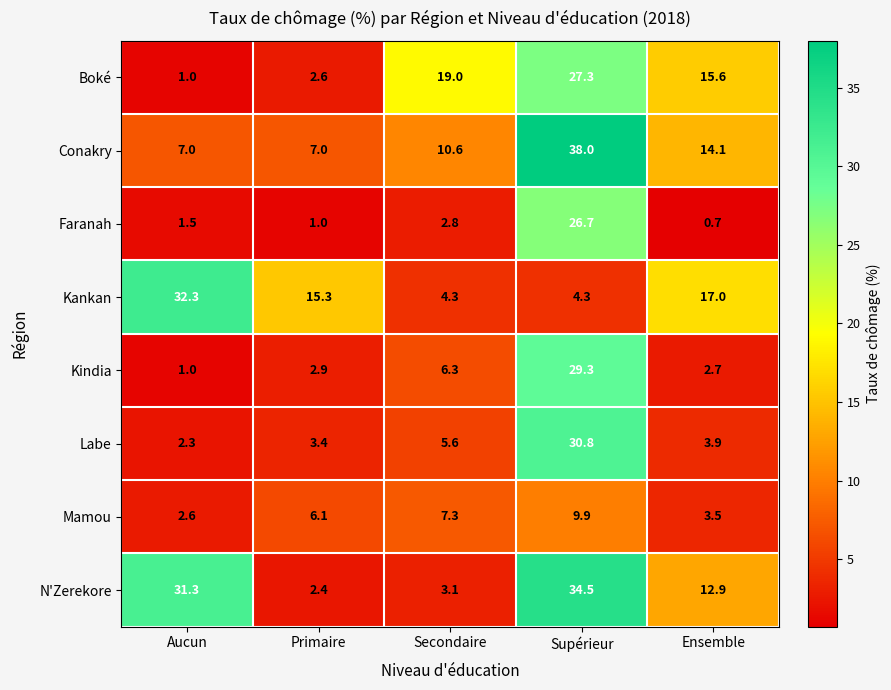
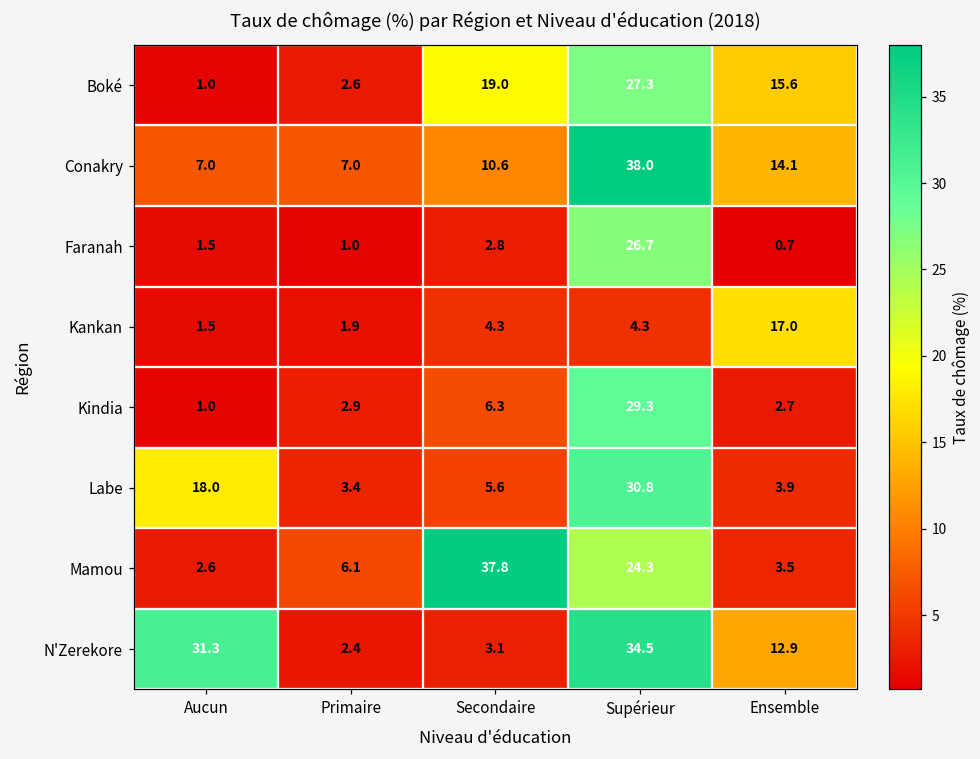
  {
    "Boké": {
      "Aucun": 1.0,
      "Primaire": 2.6,
      "Secondaire": 19.0,
      "Supérieur": 27.3,
      "Ensemble": 15.6
    },
    "Conakry": {
      "Aucun": 7.0,
      "Primaire": 7.0,
      "Secondaire": 10.6,
      "Supérieur": 38.0,
      "Ensemble": 14.1
    },
    "Faranah": {
      "Aucun": 1.5,
      "Primaire": 1.0,
      "Secondaire": 2.8,
      "Supérieur": 26.7,
      "Ensemble": 0.7
    },
    "Kankan": {
-     "Aucun": 32.3,
-     "Primaire": 15.3,
+     "Aucun": 1.5,
+     "Primaire": 1.9,
      "Secondaire": 4.3,
      "Supérieur": 4.3,
      "Ensemble": 17.0
    },
    "Kindia": {
      "Aucun": 1.0,
      "Primaire": 2.9,
      "Secondaire": 6.3,
      "Supérieur": 29.3,
      "Ensemble": 2.7
    },
    "Labe": {
-     "Aucun": 2.3,
+     "Aucun": 18.0,
      "Primaire": 3.4,
      "Secondaire": 5.6,
      "Supérieur": 30.8,
      "Ensemble": 3.9
    },
    "Mamou": {
      "Aucun": 2.6,
      "Primaire": 6.1,
-     "Secondaire": 7.3,
-     "Supérieur": 9.9,
+     "Secondaire": 37.8,
+     "Supérieur": 24.3,
      "Ensemble": 3.5
    },
    "N'Zerekore": {
      "Aucun": 31.3,
      "Primaire": 2.4,
      "Secondaire": 3.1,
      "Supérieur": 34.5,
      "Ensemble": 12.9
    }
  }
